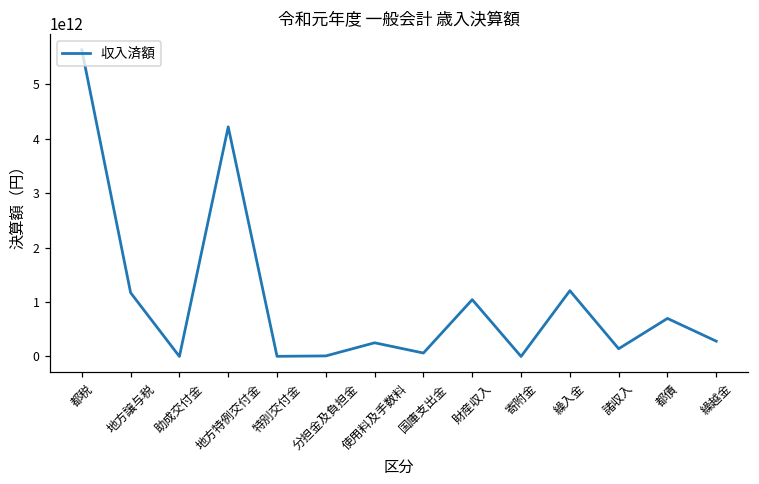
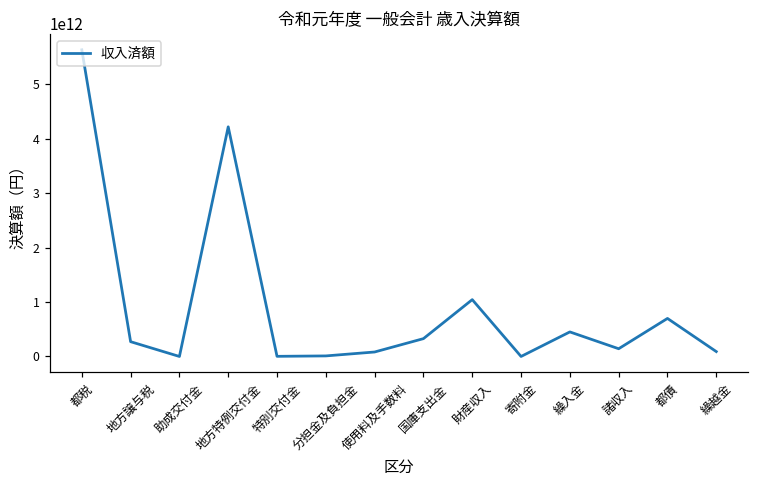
  {
-   "地方譲与税": 1200000000000,
+   "地方譲与税": 300000000000,
    "助成交付金": 0,
    "地方特例交付金": 4200000000000,
    "特別交付金": 0,
    "分担金及負担金": 0,
-   "使用料及手数料": 300000000000,
-   "国庫支出金": 100000000000,
+   "使用料及手数料": 100000000000,
+   "国庫支出金": 300000000000,
    "財産収入": 1000000000000,
    "寄附金": 0,
-   "繰入金": 1200000000000,
+   "繰入金": 500000000000,
    "諸収入": 100000000000,
    "都債": 700000000000,
-   "繰越金": 300000000000
+   "繰越金": 100000000000
  }
